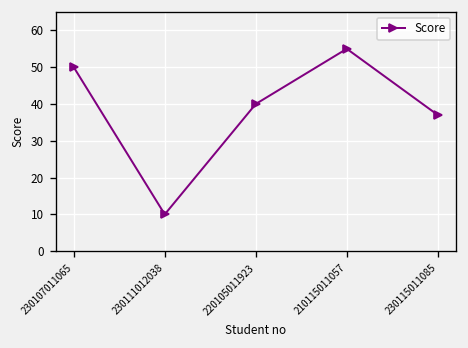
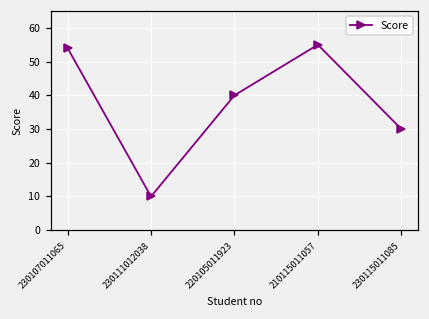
  {
-   "230107011065": 50,
+   "230107011065": 54,
    "230111012038": 10,
    "220105011923": 40,
    "210115011057": 55,
-   "230115011085": 37
+   "230115011085": 30
  }
